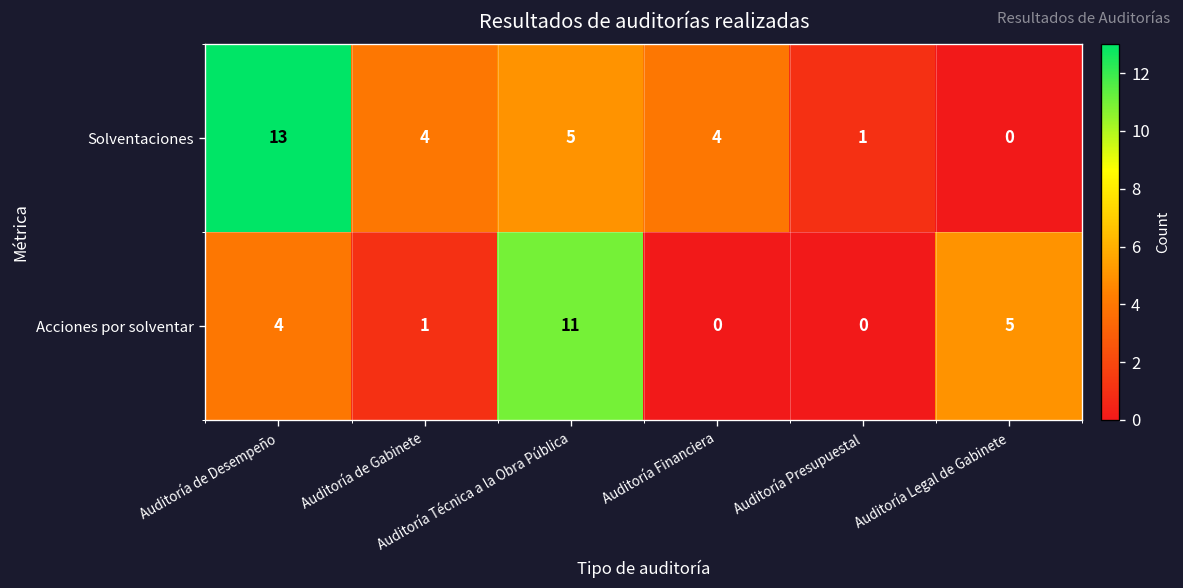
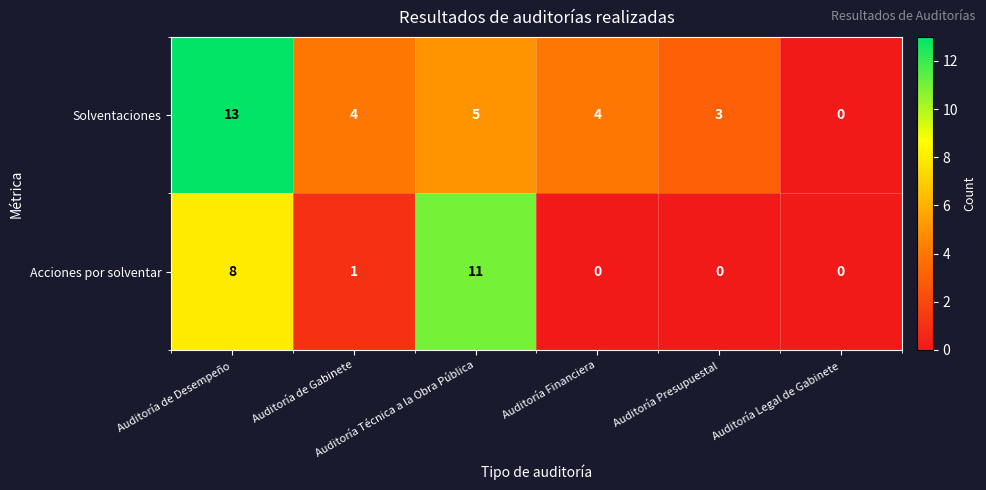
  {
    "Solventaciones": {
      "Auditoría de Desempeño": 13,
      "Auditoría de Gabinete": 4,
      "Auditoría Técnica a la Obra Pública": 5,
      "Auditoría Financiera": 4,
-     "Auditoría Presupuestal": 1,
+     "Auditoría Presupuestal": 3,
      "Auditoría Legal de Gabinete": 0
    },
    "Acciones por solventar": {
-     "Auditoría de Desempeño": 4,
+     "Auditoría de Desempeño": 8,
      "Auditoría de Gabinete": 1,
      "Auditoría Técnica a la Obra Pública": 11,
      "Auditoría Financiera": 0,
      "Auditoría Presupuestal": 0,
-     "Auditoría Legal de Gabinete": 5
+     "Auditoría Legal de Gabinete": 0
    }
  }
